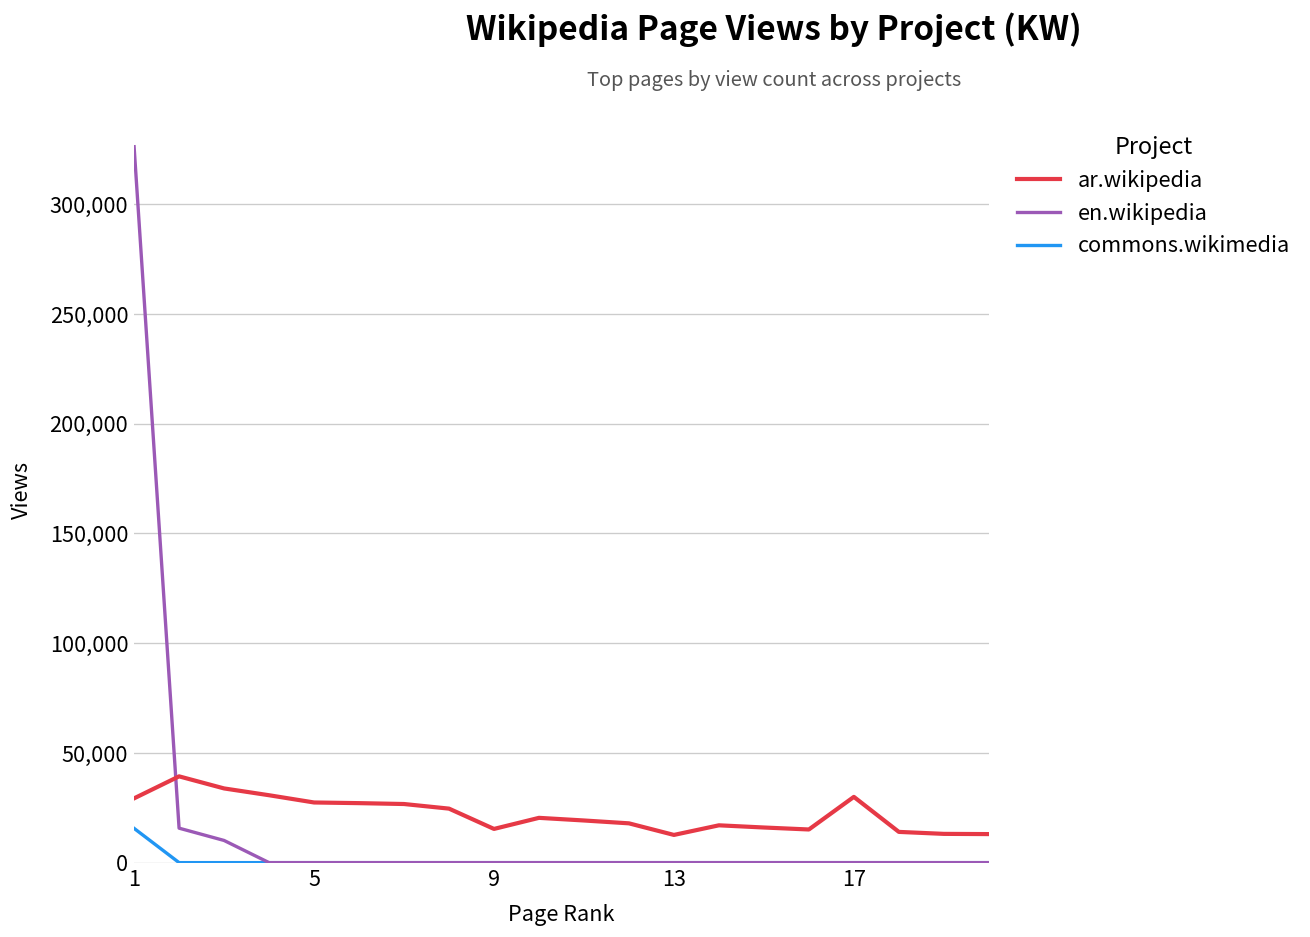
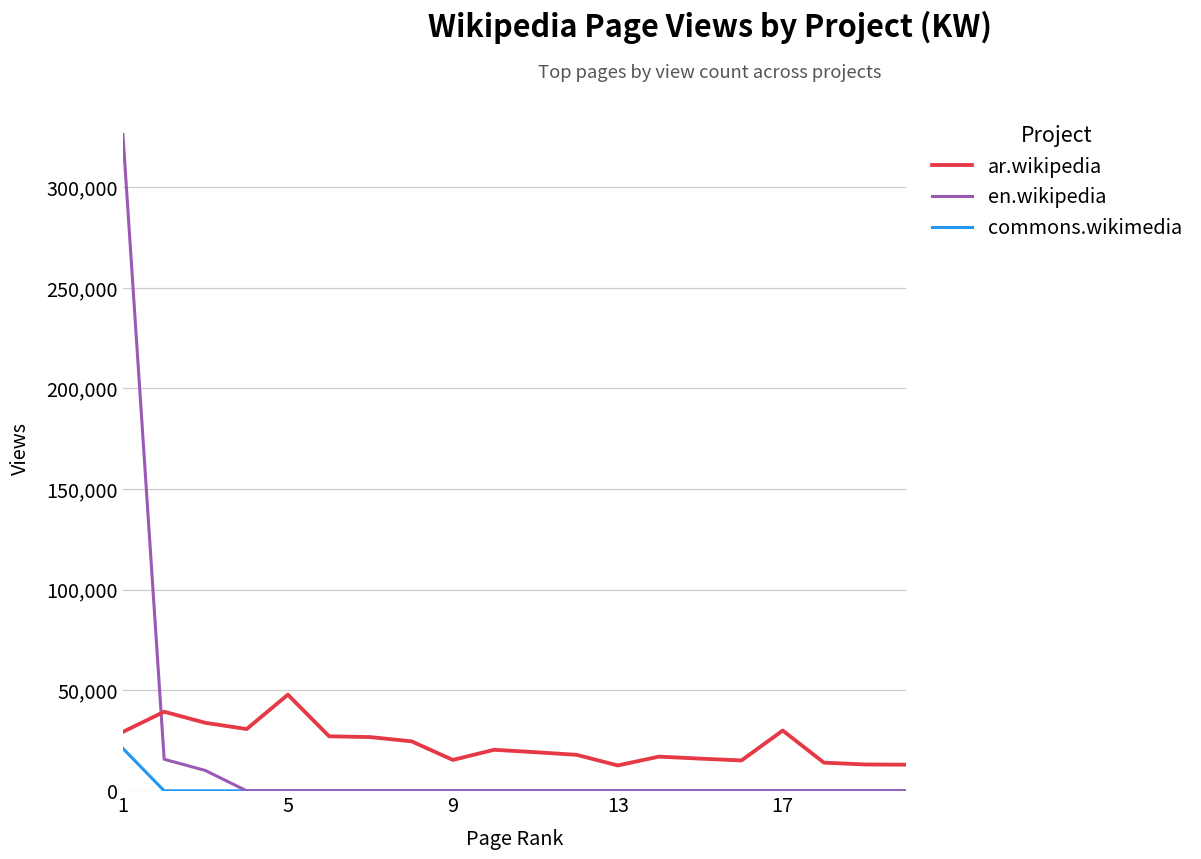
  {
    "ar.wikipedia": {
      "1": "29,000",
-     "5": "27,000",
+     "5": "48,000",
      "9": "15,000",
      "13": "13,000",
      "17": "30,000"
    },
    "en.wikipedia": {
      "1": "326,000"
    },
    "commons.wikimedia": {
-     "1": "16,000"
+     "1": "21,000"
    }
  }
